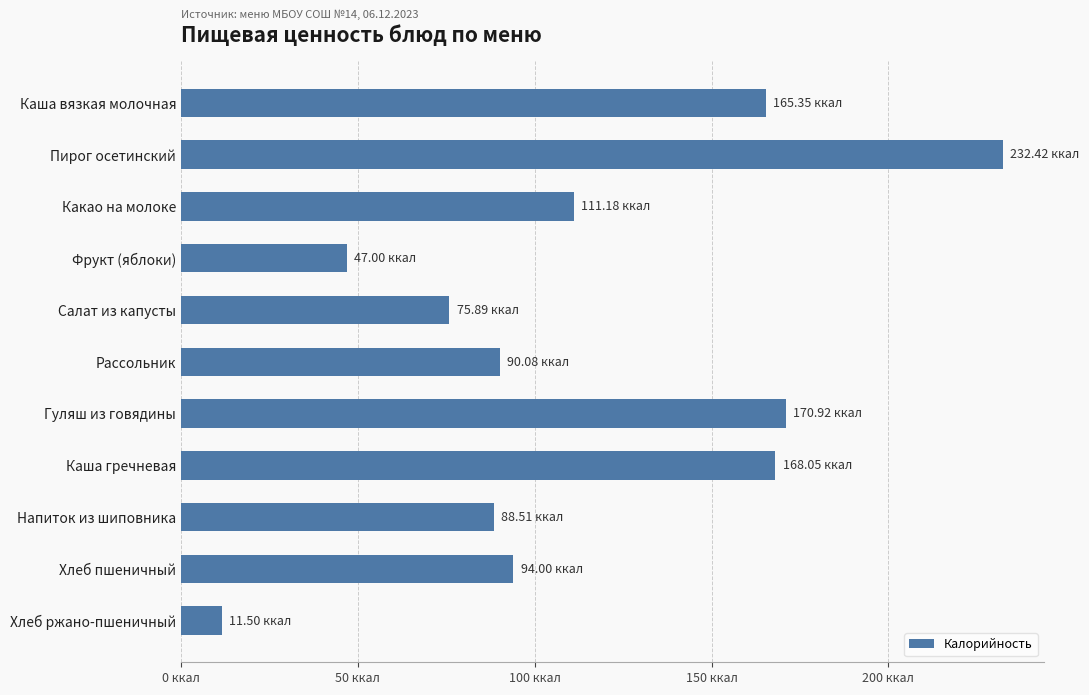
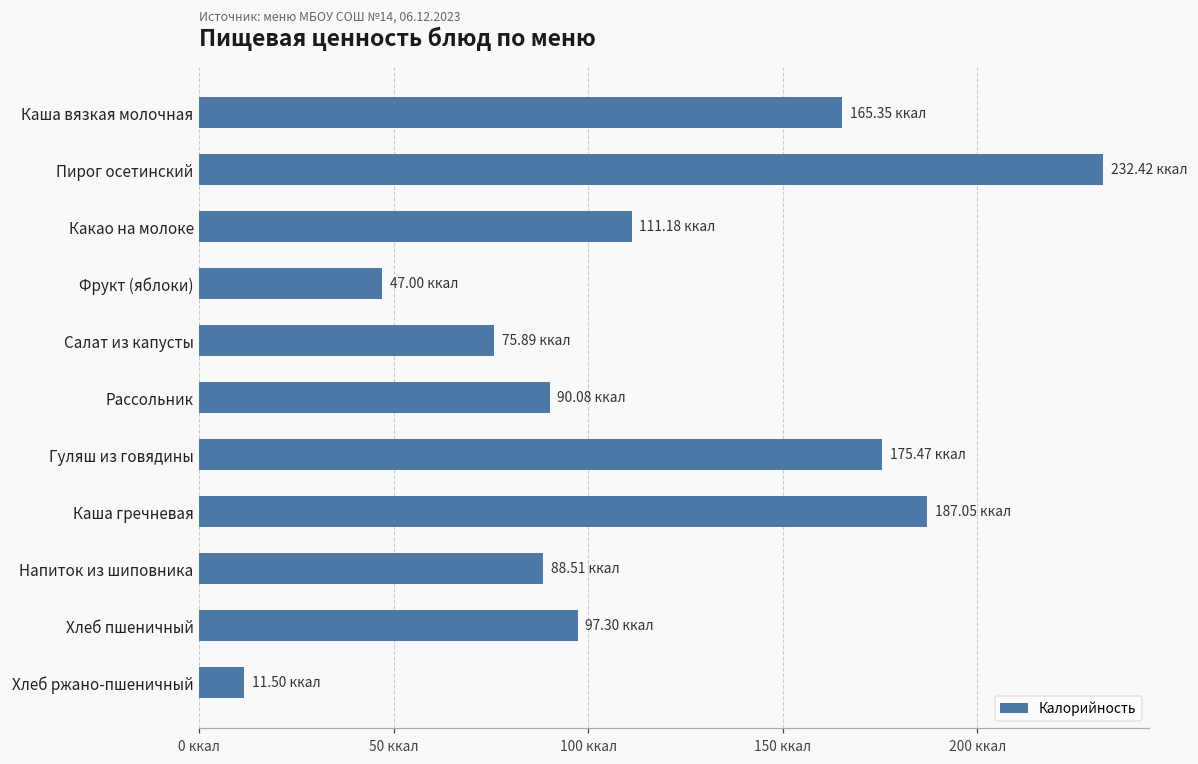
  {
    "Каша вязкая молочная": 165.35,
    "Пирог осетинский": 232.42,
    "Какао на молоке": 111.18,
    "Фрукт (яблоки)": 47.00,
    "Салат из капусты": 75.89,
    "Рассольник": 90.08,
-   "Гуляш из говядины": 170.92,
-   "Каша гречневая": 168.05,
+   "Гуляш из говядины": 175.47,
+   "Каша гречневая": 187.05,
    "Напиток из шиповника": 88.51,
-   "Хлеб пшеничный": 94.00,
+   "Хлеб пшеничный": 97.30,
    "Хлеб ржано-пшеничный": 11.50
  }
